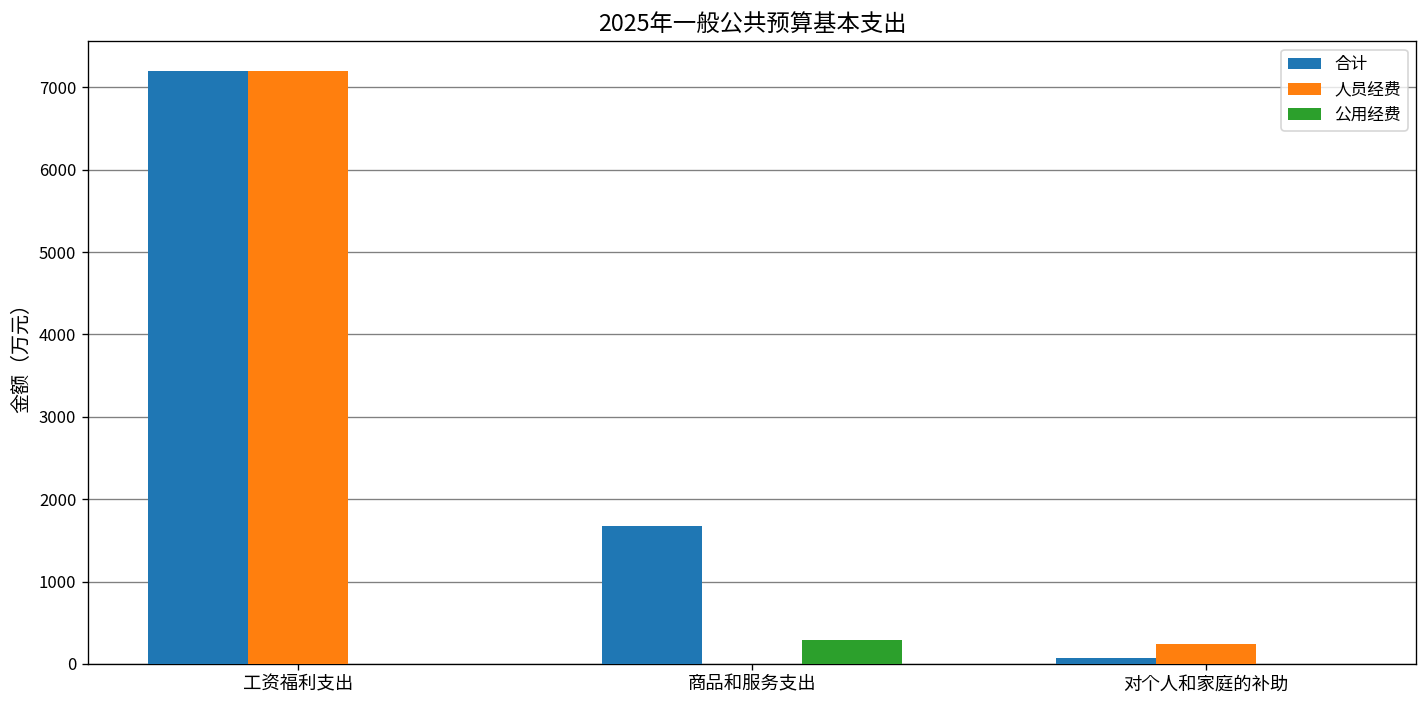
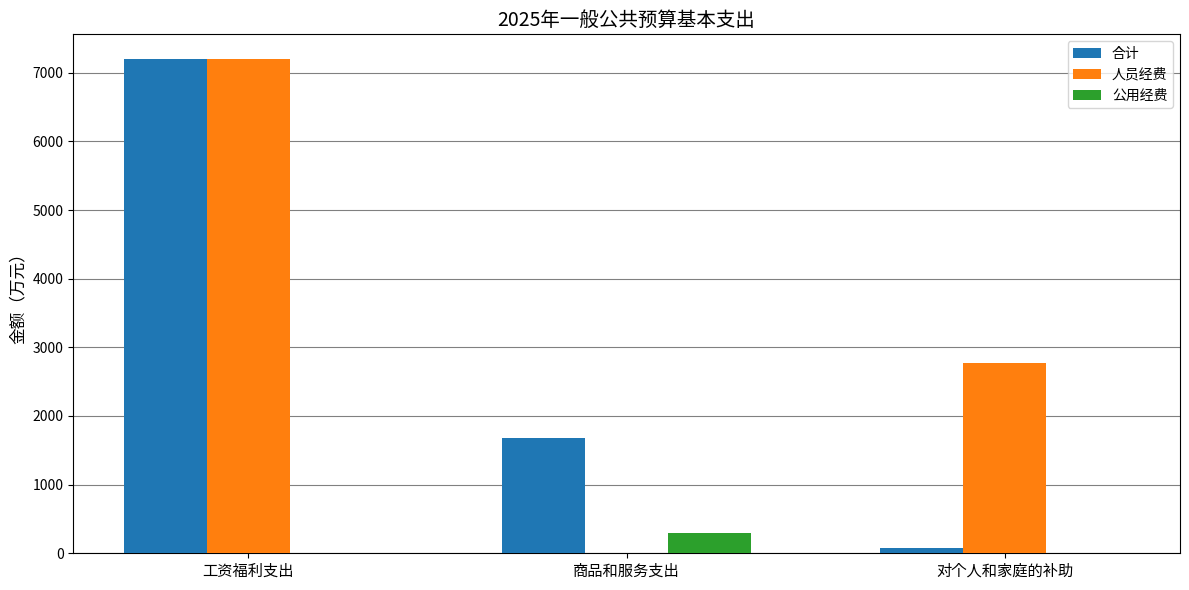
  {
    "合计": {
      "工资福利支出": 7200,
      "商品和服务支出": 1700,
      "对个人和家庭的补助": 100
    },
    "人员经费": {
      "工资福利支出": 7200,
      "商品和服务支出": 0,
-     "对个人和家庭的补助": 200
+     "对个人和家庭的补助": 2800
    },
    "公用经费": {
      "工资福利支出": 0,
      "商品和服务支出": 300,
      "对个人和家庭的补助": 0
    }
  }
